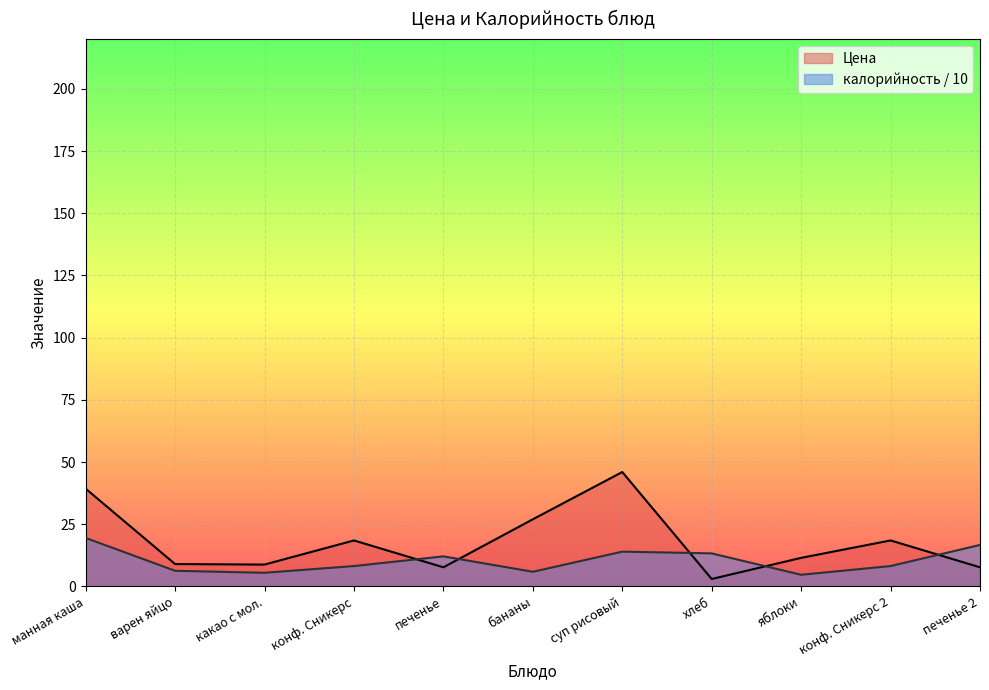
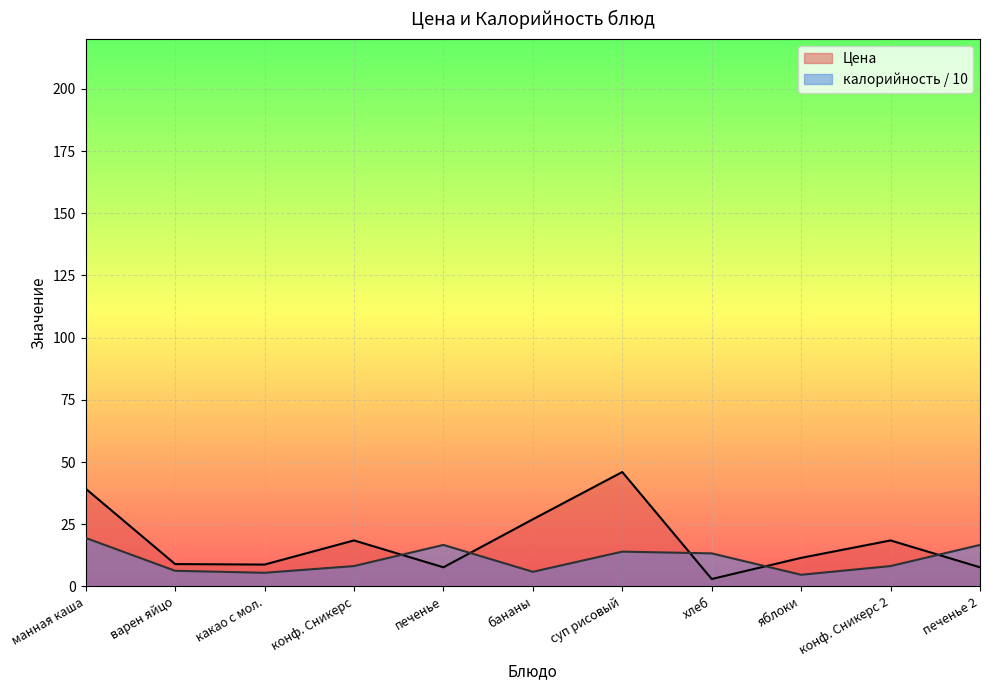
  {
    "Цена": {
      "манная каша": 39,
      "варен яйцо": 9,
      "какао с мол.": 9,
      "конф. Сникерс": 19,
      "печенье": 8,
      "бананы": 27,
      "суп рисовый": 46,
      "хлеб": 3,
      "яблоки": 12,
      "конф. Сникерс 2": 19,
      "печенье 2": 8
    },
    "калорийность / 10": {
      "манная каша": 20,
      "варен яйцо": 6,
      "какао с мол.": 6,
      "конф. Сникерс": 8,
-     "печенье": 12,
+     "печенье": 17,
      "бананы": 6,
      "суп рисовый": 14,
      "хлеб": 13,
      "яблоки": 5,
      "конф. Сникерс 2": 8,
      "печенье 2": 17
    }
  }
